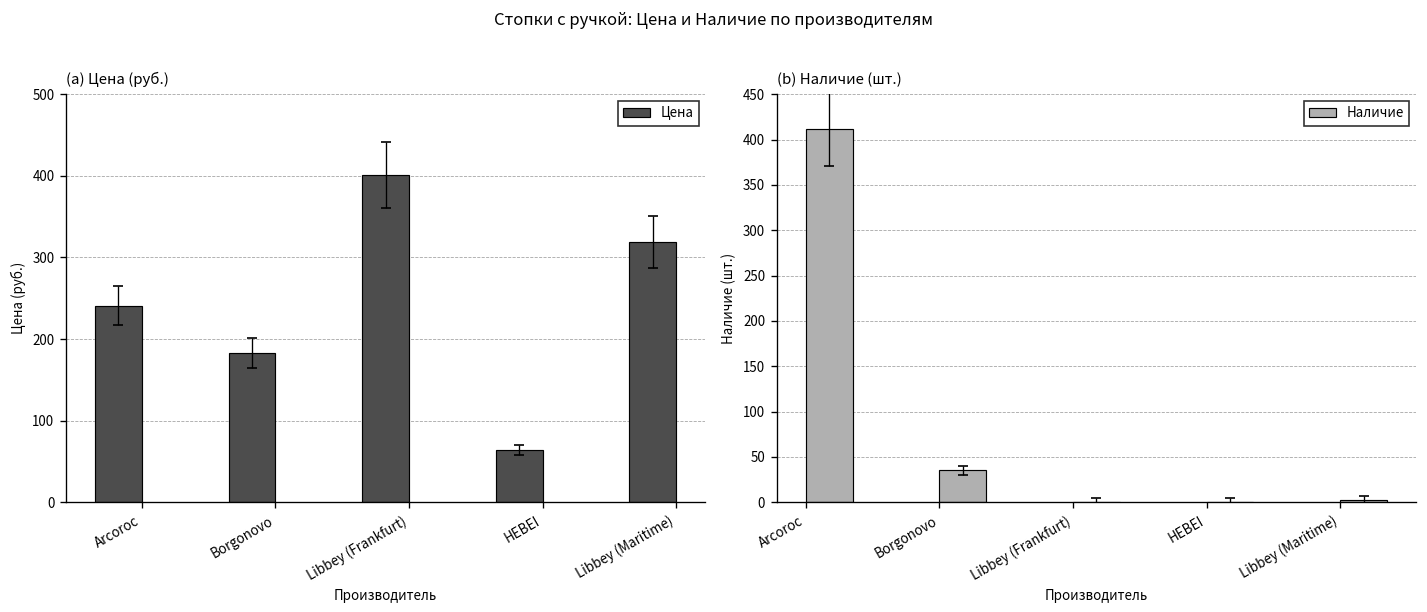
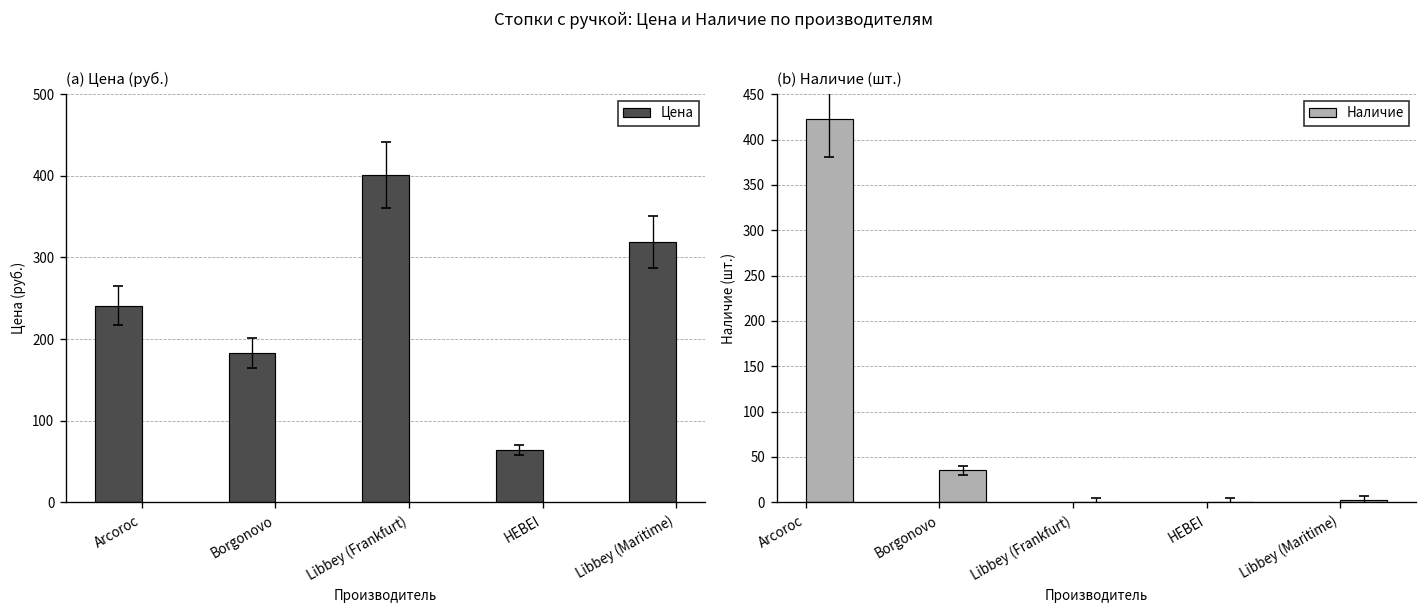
  {
    "(a) Цена (руб.)": {
      "Цена": {
        "Arcoroc": 240,
        "Borgonovo": 180,
        "Libbey (Frankfurt)": 400,
        "HEBEI": 60,
        "Libbey (Maritime)": 320
      }
    },
    "(b) Наличие (шт.)": {
      "Наличие": {
-       "Arcoroc": 410,
+       "Arcoroc": 420,
        "Borgonovo": 40,
        "Libbey (Frankfurt)": 0,
        "HEBEI": 0
      }
    }
  }
